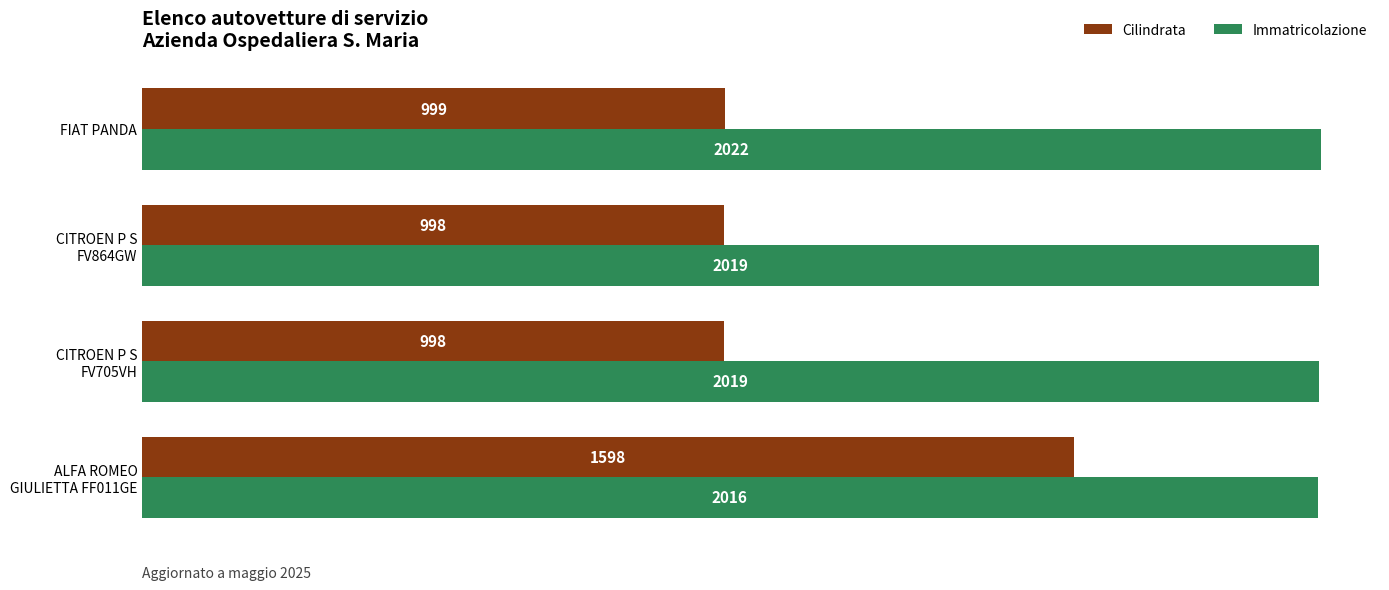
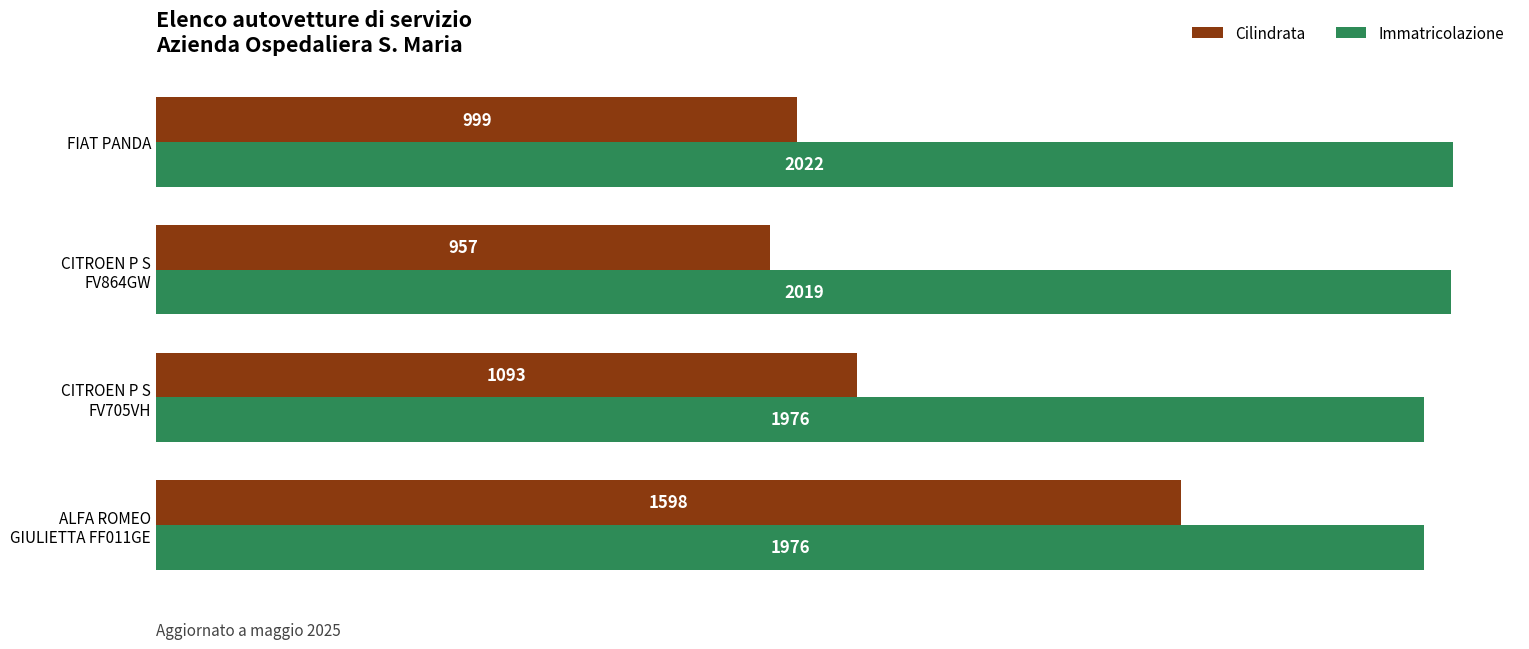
  {
    "Cilindrata": {
      "FIAT PANDA": 999,
-     "CITROEN P S FV864GW": 998,
-     "CITROEN P S FV705VH": 998,
+     "CITROEN P S FV864GW": 957,
+     "CITROEN P S FV705VH": 1093,
      "ALFA ROMEO GIULIETTA FF011GE": 1598
    },
    "Immatricolazione": {
      "FIAT PANDA": 2022,
      "CITROEN P S FV864GW": 2019,
-     "CITROEN P S FV705VH": 2019,
-     "ALFA ROMEO GIULIETTA FF011GE": 2016
+     "CITROEN P S FV705VH": 1976,
+     "ALFA ROMEO GIULIETTA FF011GE": 1976
    }
  }
